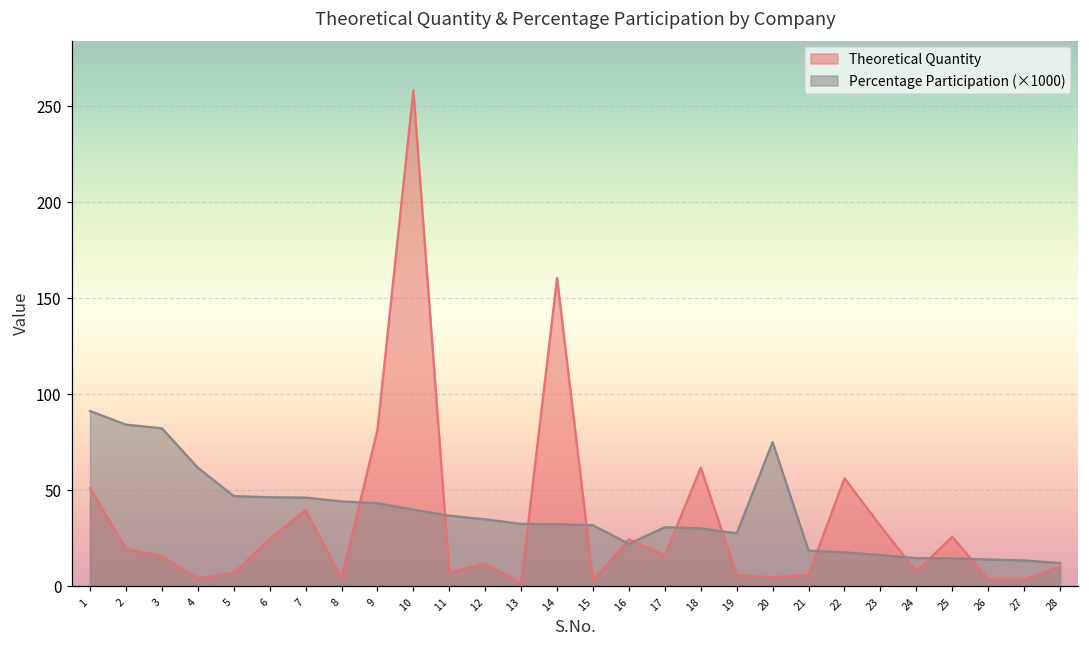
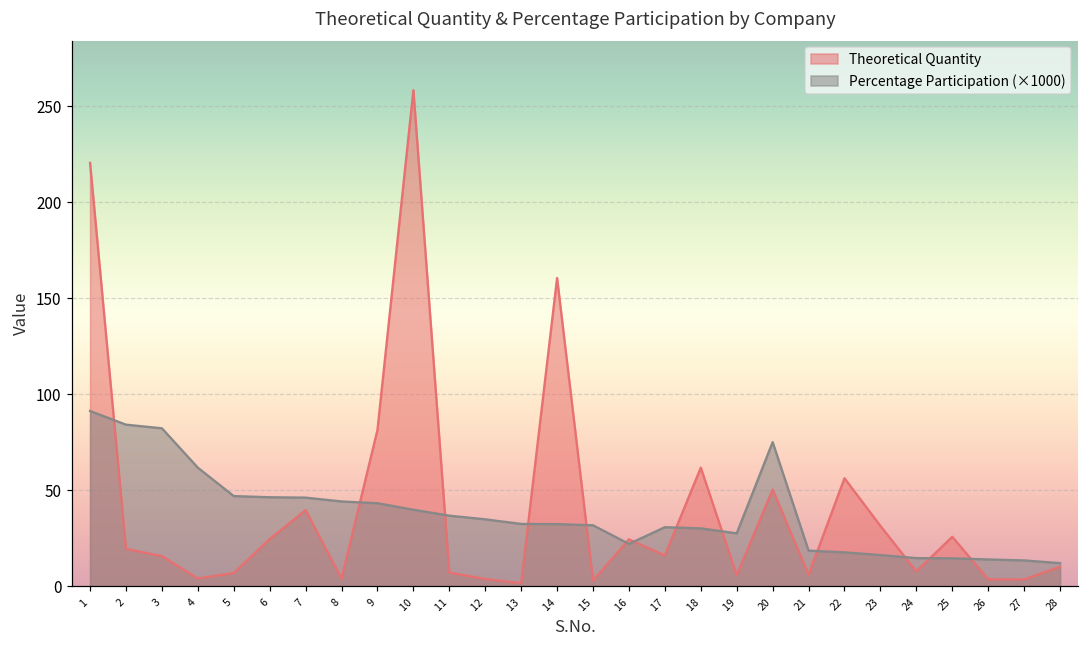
  {
    "Theoretical Quantity": {
-     "1": 51,
+     "1": 220,
      "2": 19,
      "3": 16,
      "4": 4,
      "5": 7,
      "6": 25,
      "7": 40,
      "8": 4,
      "9": 81,
      "10": 258,
      "11": 7,
-     "12": 12,
+     "12": 4,
      "13": 2,
      "14": 160,
      "15": 3,
      "16": 24,
      "17": 16,
      "18": 62,
      "19": 6,
-     "20": 5,
+     "20": 50,
      "21": 6,
      "22": 56,
      "23": 31,
      "24": 8,
      "25": 26,
      "26": 4,
      "27": 4,
      "28": 10
    },
    "Percentage Participation (×1000)": {
      "1": 91,
      "2": 84,
      "3": 82,
      "4": 62,
      "5": 47,
      "6": 46,
      "7": 46,
      "8": 44,
      "9": 43,
      "10": 40,
      "11": 37,
      "12": 35,
      "13": 32,
      "14": 32,
      "15": 32,
      "16": 22,
      "17": 31,
      "18": 30,
      "19": 28,
      "20": 75,
      "21": 19,
      "22": 18,
      "23": 16,
      "24": 15,
      "25": 15,
      "26": 14,
      "27": 13,
      "28": 12
    }
  }
